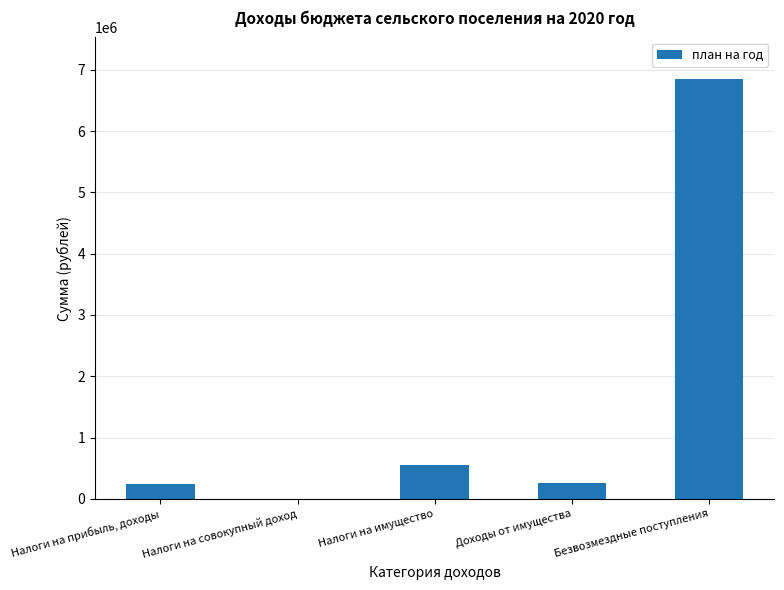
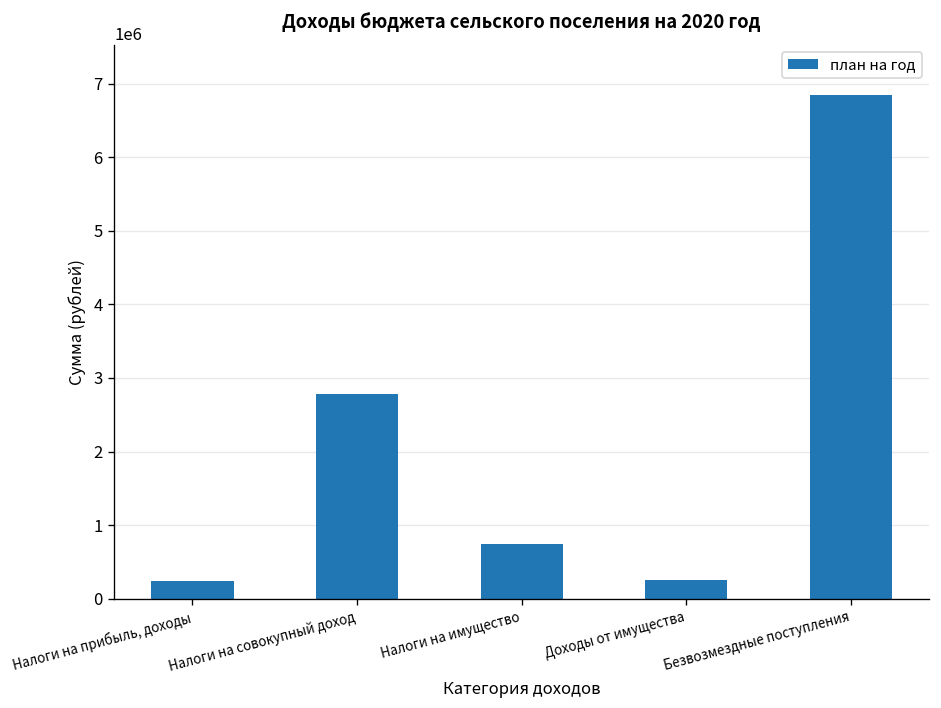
  {
    "Налоги на прибыль, доходы": 200000,
-   "Налоги на совокупный доход": 0,
-   "Налоги на имущество": 600000,
+   "Налоги на совокупный доход": 2800000,
+   "Налоги на имущество": 700000,
    "Доходы от имущества": 300000,
    "Безвозмездные поступления": 6800000
  }
